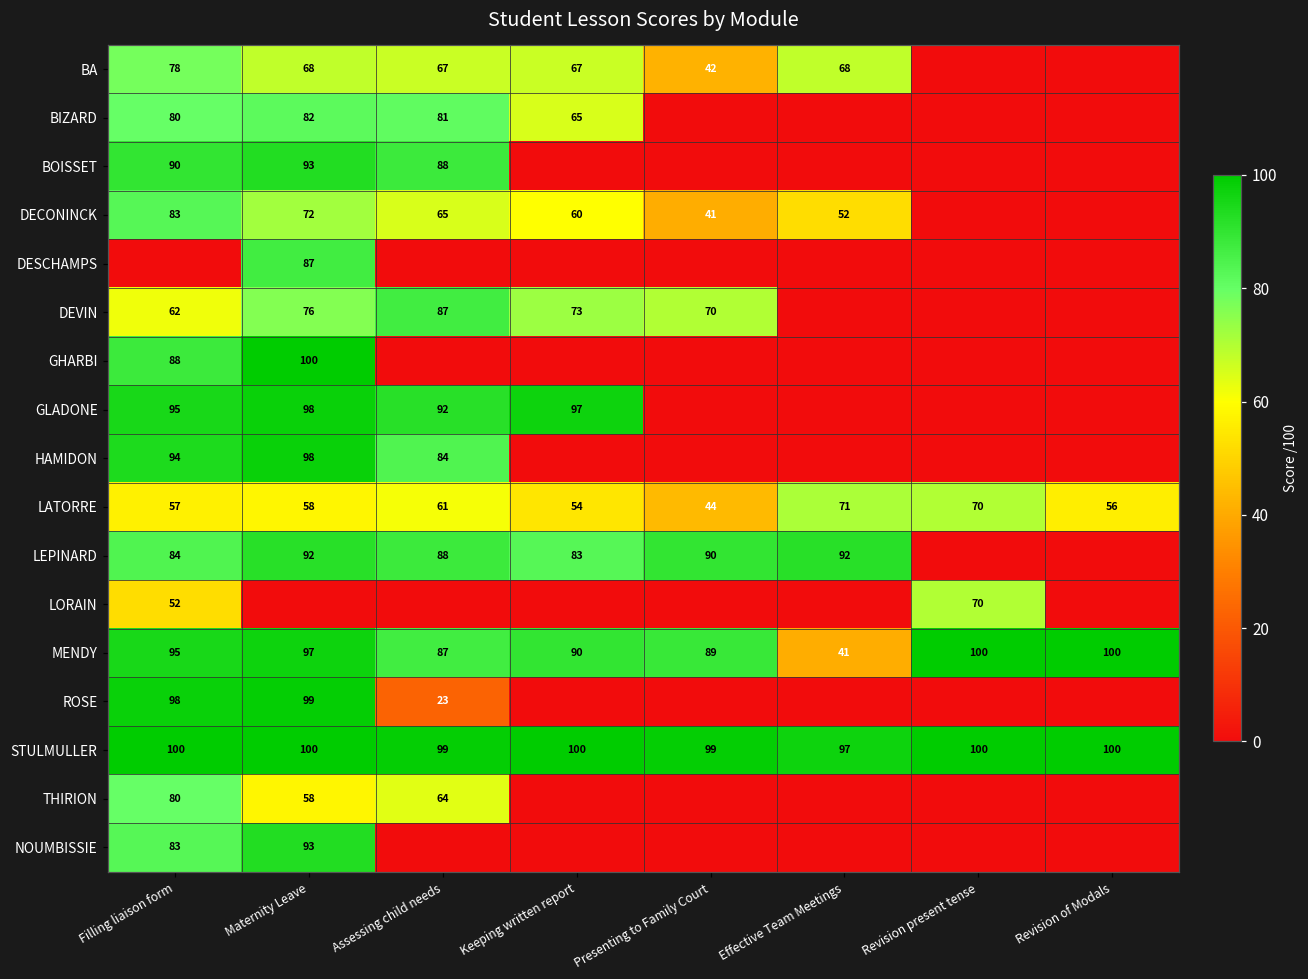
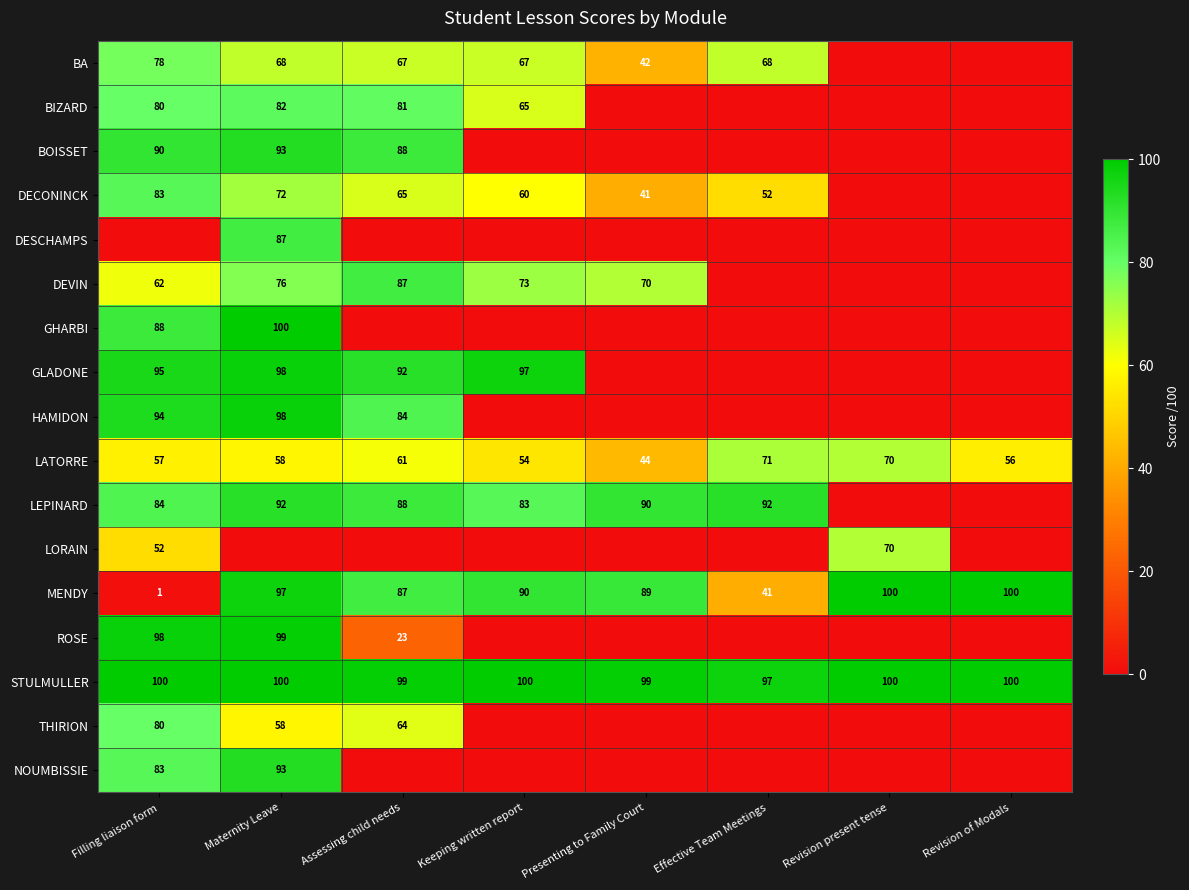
  {
    "BA": {
      "Filling liaison form": 78,
      "Maternity Leave": 68,
      "Assessing child needs": 67,
      "Keeping written report": 67,
      "Presenting to Family Court": 42,
      "Effective Team Meetings": 68
    },
    "BIZARD": {
      "Filling liaison form": 80,
      "Maternity Leave": 82,
      "Assessing child needs": 81,
      "Keeping written report": 65
    },
    "BOISSET": {
      "Filling liaison form": 90,
      "Maternity Leave": 93,
      "Assessing child needs": 88
    },
    "DECONINCK": {
      "Filling liaison form": 83,
      "Maternity Leave": 72,
      "Assessing child needs": 65,
      "Keeping written report": 60,
      "Presenting to Family Court": 41,
      "Effective Team Meetings": 52
    },
    "DESCHAMPS": {
      "Maternity Leave": 87
    },
    "DEVIN": {
      "Filling liaison form": 62,
      "Maternity Leave": 76,
      "Assessing child needs": 87,
      "Keeping written report": 73,
      "Presenting to Family Court": 70
    },
    "GHARBI": {
      "Filling liaison form": 88,
      "Maternity Leave": 100
    },
    "GLADONE": {
      "Filling liaison form": 95,
      "Maternity Leave": 98,
      "Assessing child needs": 92,
      "Keeping written report": 97
    },
    "HAMIDON": {
      "Filling liaison form": 94,
      "Maternity Leave": 98,
      "Assessing child needs": 84
    },
    "LATORRE": {
      "Filling liaison form": 57,
      "Maternity Leave": 58,
      "Assessing child needs": 61,
      "Keeping written report": 54,
      "Presenting to Family Court": 44,
      "Effective Team Meetings": 71,
      "Revision present tense": 70,
      "Revision of Modals": 56
    },
    "LEPINARD": {
      "Filling liaison form": 84,
      "Maternity Leave": 92,
      "Assessing child needs": 88,
      "Keeping written report": 83,
      "Presenting to Family Court": 90,
      "Effective Team Meetings": 92
    },
    "LORAIN": {
      "Filling liaison form": 52,
      "Revision present tense": 70
    },
    "MENDY": {
-     "Filling liaison form": 95,
+     "Filling liaison form": 1,
      "Maternity Leave": 97,
      "Assessing child needs": 87,
      "Keeping written report": 90,
      "Presenting to Family Court": 89,
      "Effective Team Meetings": 41,
      "Revision present tense": 100,
      "Revision of Modals": 100
    },
    "ROSE": {
      "Filling liaison form": 98,
      "Maternity Leave": 99,
      "Assessing child needs": 23
    },
    "STULMULLER": {
      "Filling liaison form": 100,
      "Maternity Leave": 100,
      "Assessing child needs": 99,
      "Keeping written report": 100,
      "Presenting to Family Court": 99,
      "Effective Team Meetings": 97,
      "Revision present tense": 100,
      "Revision of Modals": 100
    },
    "THIRION": {
      "Filling liaison form": 80,
      "Maternity Leave": 58,
      "Assessing child needs": 64
    },
    "NOUMBISSIE": {
      "Filling liaison form": 83,
      "Maternity Leave": 93
    }
  }
